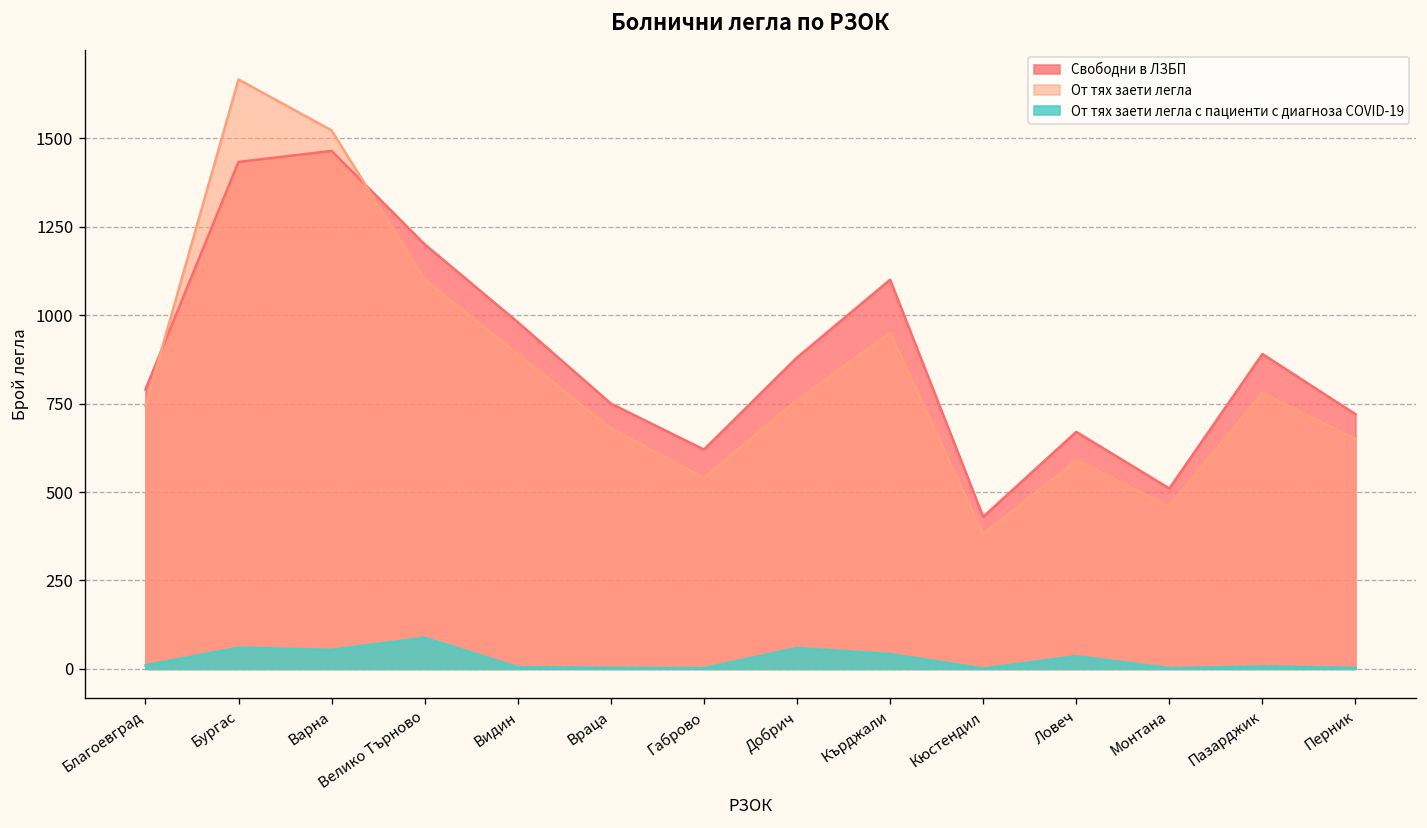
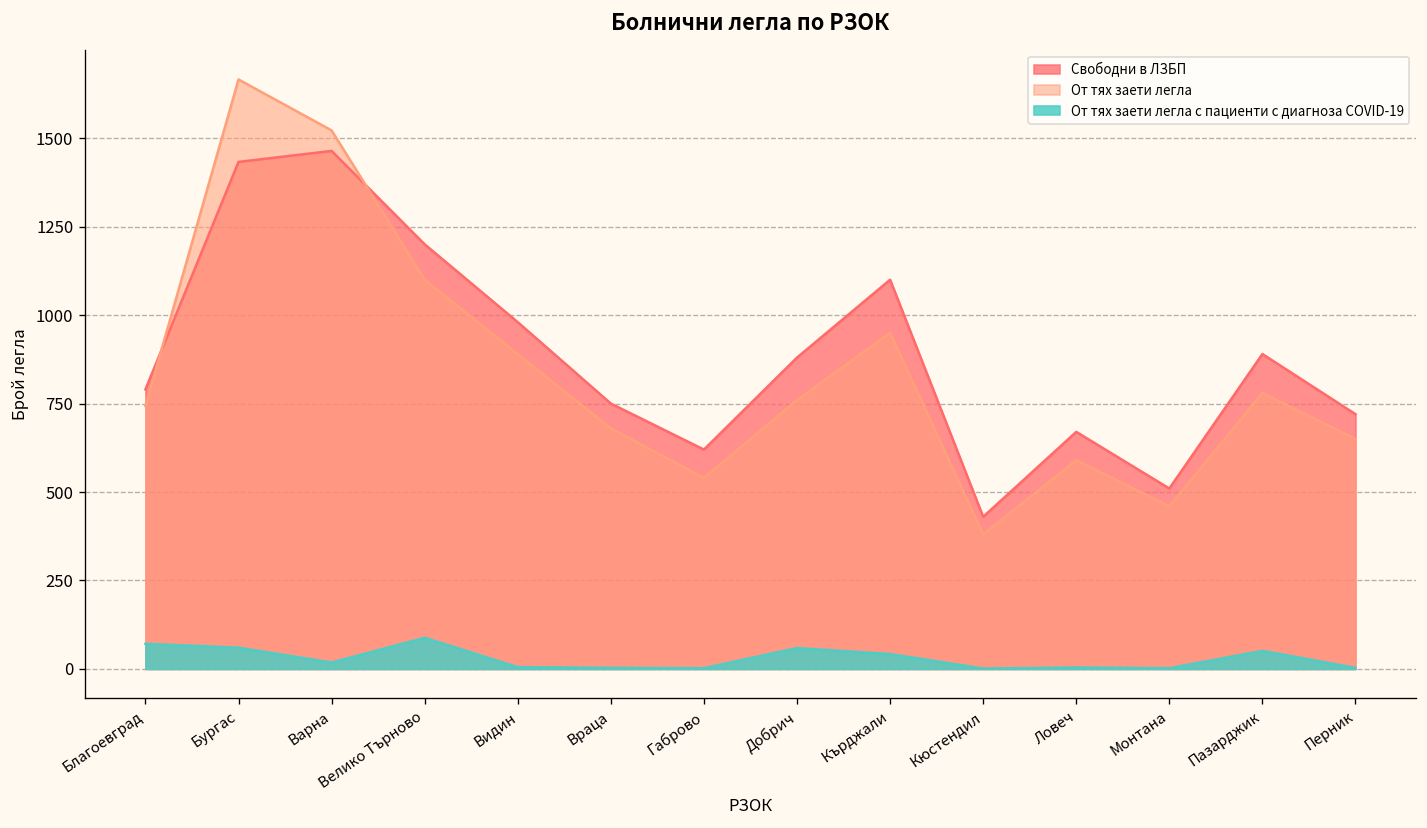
  {
    "От тях заети легла с пациенти с диагноза COVID-19": {
-     "Благоевград": 10,
+     "Благоевград": 70,
      "Бургас": 60,
-     "Варна": 50,
+     "Варна": 20,
      "Велико Търново": 90,
      "Видин": 10,
      "Враца": 0,
      "Габрово": 0,
      "Добрич": 60,
      "Кърджали": 40,
      "Кюстендил": 0,
-     "Ловеч": 40,
+     "Ловеч": 0,
      "Монтана": 0,
-     "Пазарджик": 10,
+     "Пазарджик": 50,
      "Перник": 0
    }
  }
